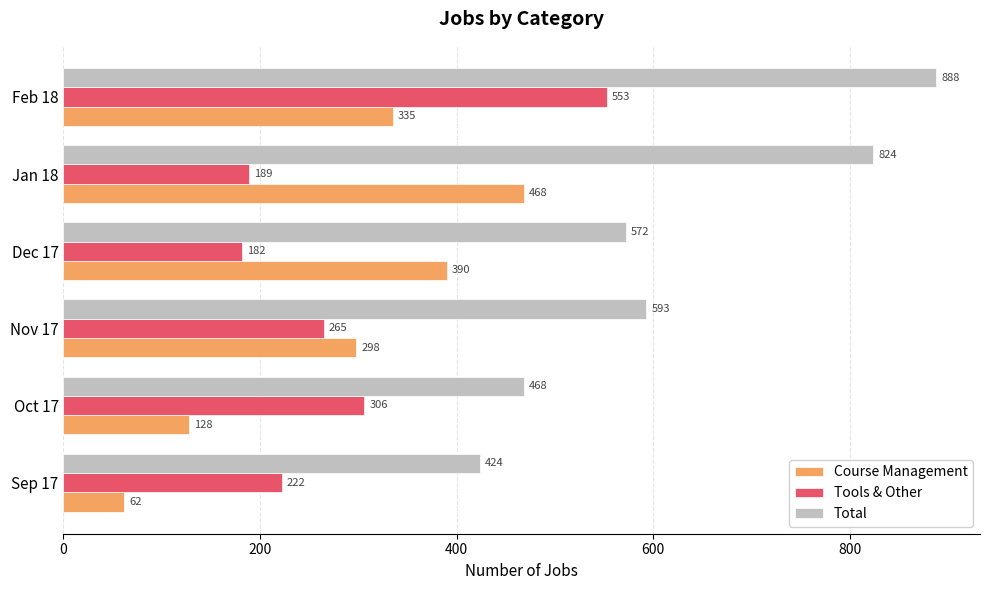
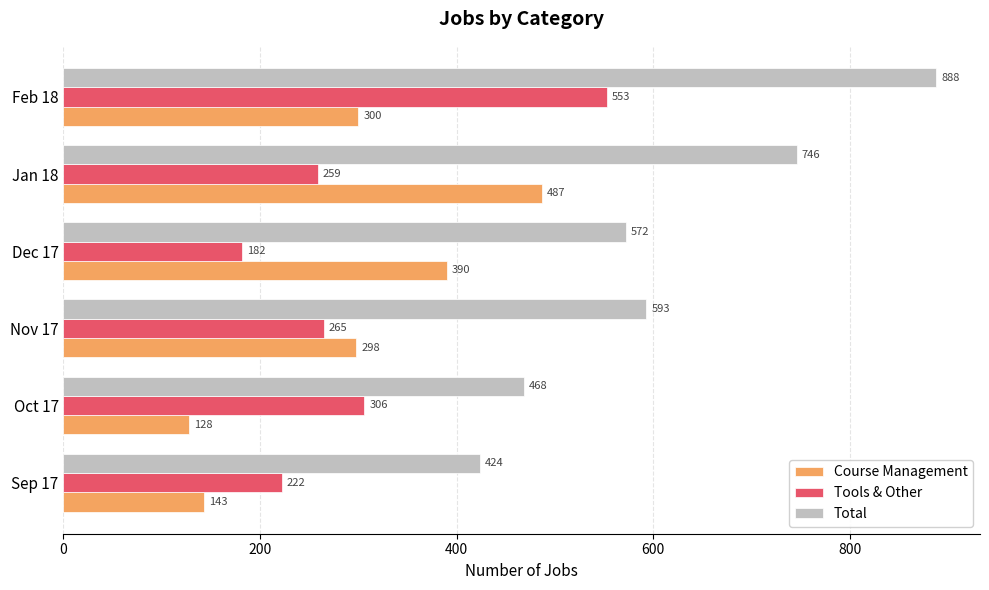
  {
    "Course Management": {
-     "Feb 18": 335,
-     "Jan 18": 468,
+     "Feb 18": 300,
+     "Jan 18": 487,
      "Dec 17": 390,
      "Nov 17": 298,
      "Oct 17": 128,
-     "Sep 17": 62
+     "Sep 17": 143
    },
    "Tools & Other": {
      "Feb 18": 553,
-     "Jan 18": 189,
+     "Jan 18": 259,
      "Dec 17": 182,
      "Nov 17": 265,
      "Oct 17": 306,
      "Sep 17": 222
    },
    "Total": {
      "Feb 18": 888,
-     "Jan 18": 824,
+     "Jan 18": 746,
      "Dec 17": 572,
      "Nov 17": 593,
      "Oct 17": 468,
      "Sep 17": 424
    }
  }
